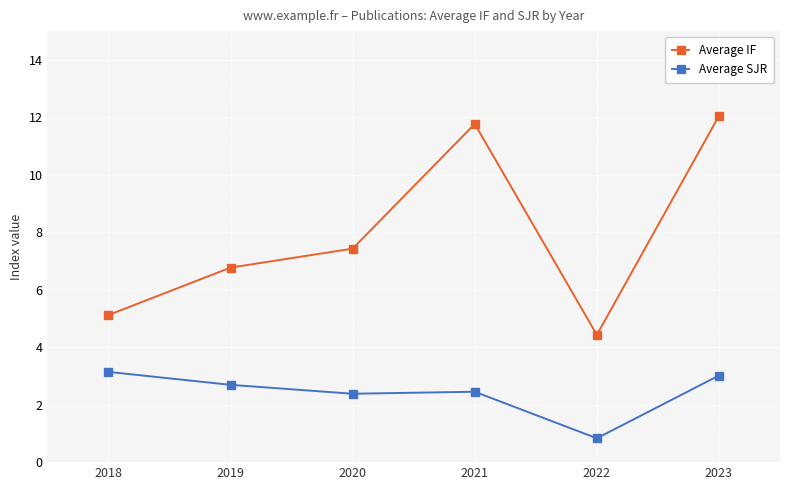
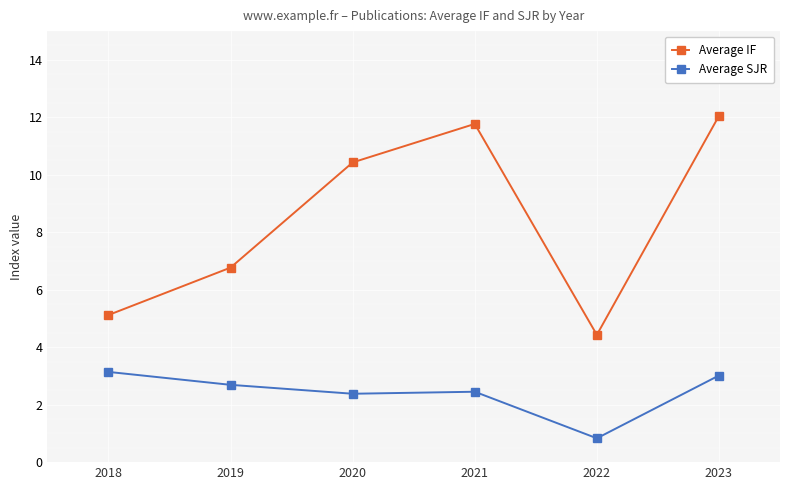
  {
    "Average IF": {
      "2018": 5.1,
      "2019": 6.8,
-     "2020": 7.4,
+     "2020": 10.4,
      "2021": 11.8,
      "2022": 4.4,
      "2023": 12.1
    },
    "Average SJR": {
      "2018": 3.1,
      "2019": 2.7,
      "2020": 2.4,
      "2021": 2.5,
      "2022": 0.8,
      "2023": 3.0
    }
  }
